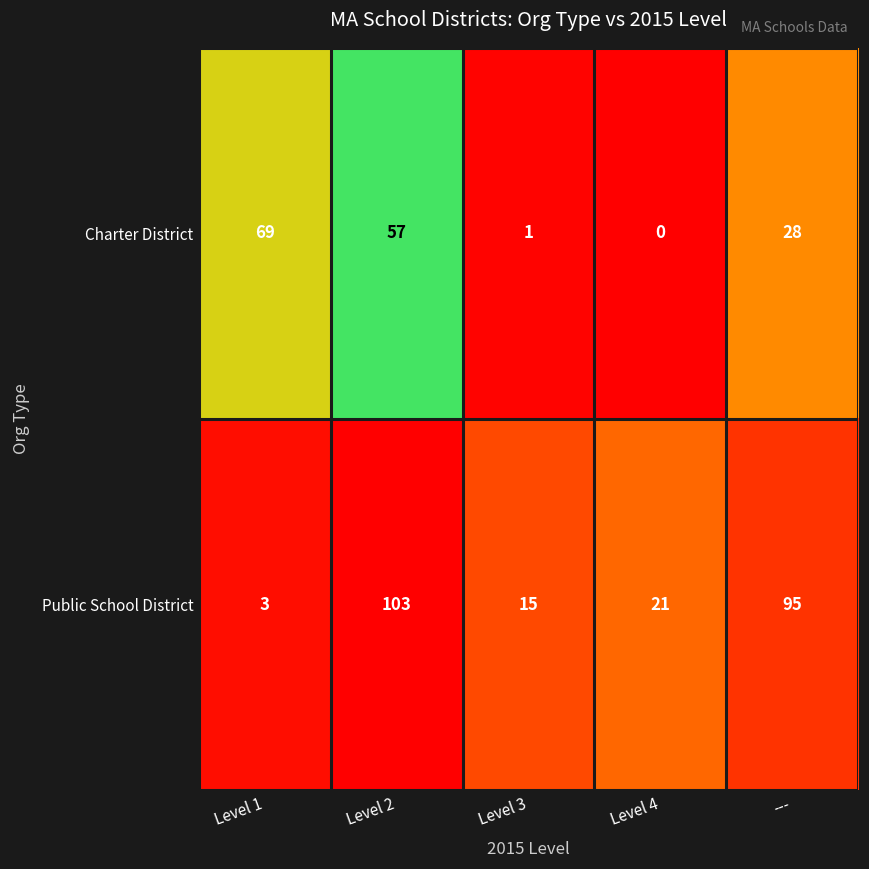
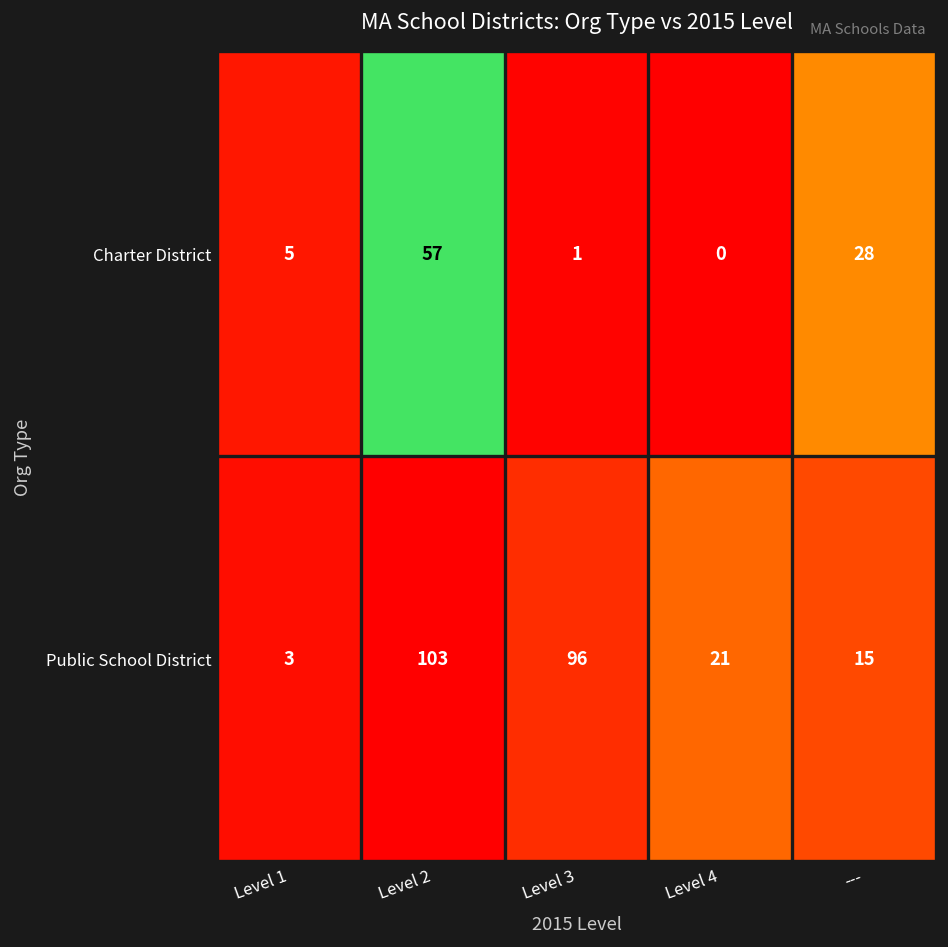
  {
    "Charter District": {
-     "Level 1": 69,
+     "Level 1": 5,
      "Level 2": 57,
      "Level 3": 1,
      "Level 4": 0,
      "---": 28
    },
    "Public School District": {
      "Level 1": 3,
      "Level 2": 103,
-     "Level 3": 15,
+     "Level 3": 96,
      "Level 4": 21,
-     "---": 95
+     "---": 15
    }
  }
